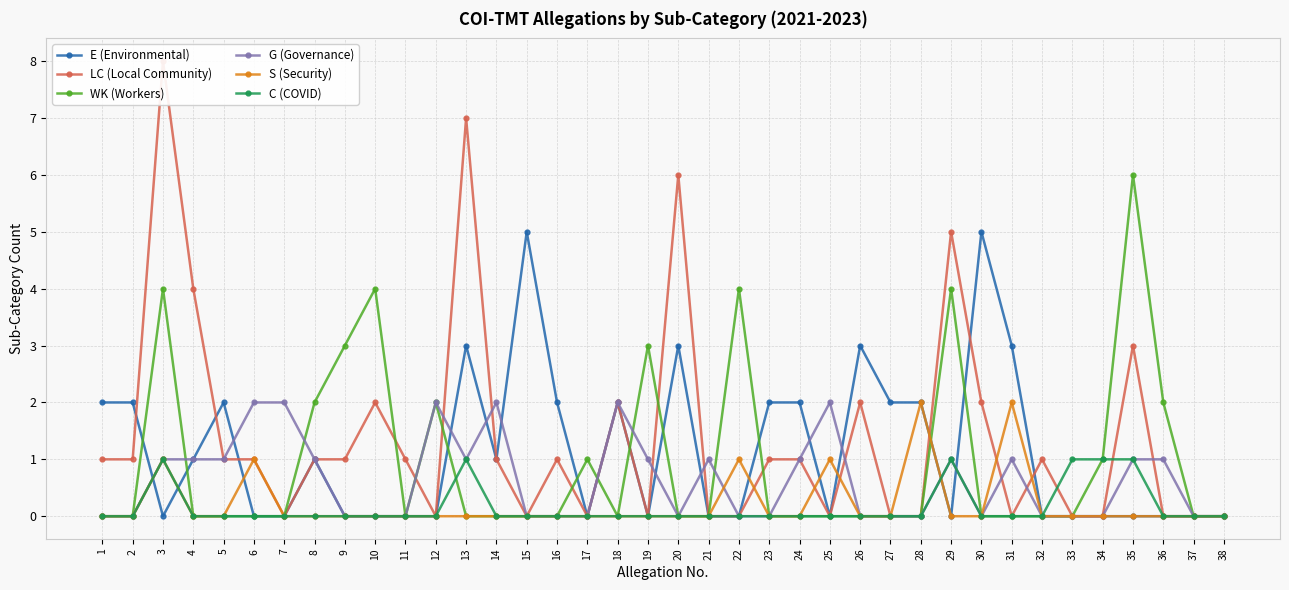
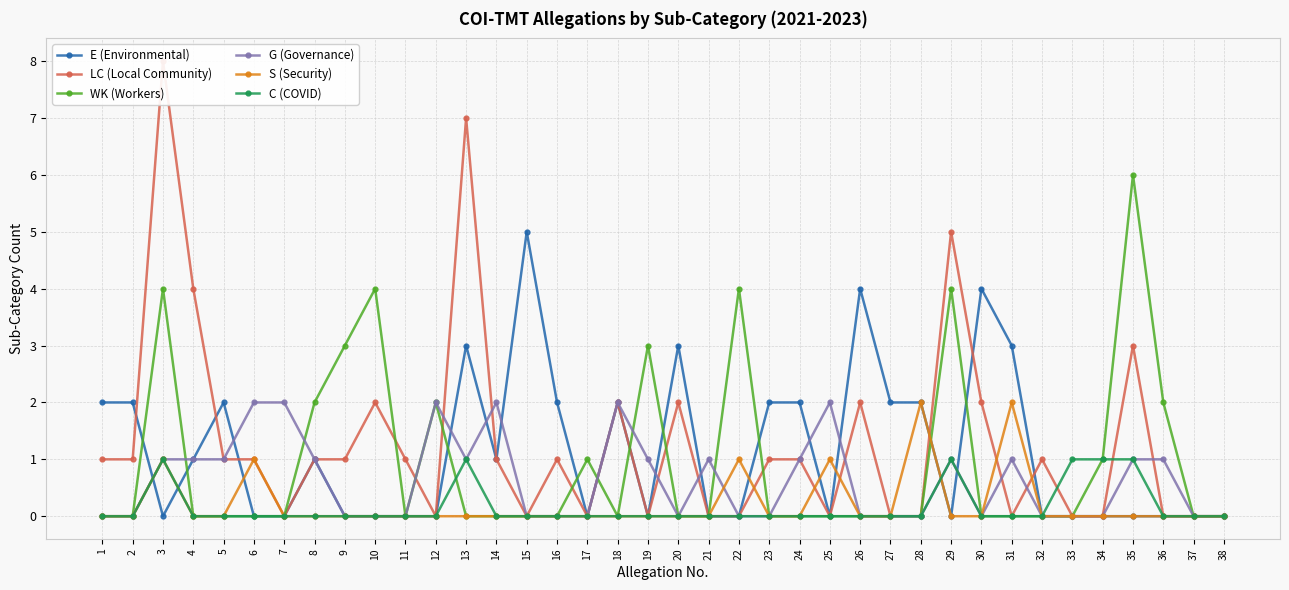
  {
    "E (Environmental)": {
      "1": 2,
      "2": 2,
      "3": 0,
      "5": 2,
      "13": 3,
      "15": 5,
      "16": 2,
      "20": 3,
      "23": 2,
      "24": 2,
-     "26": 3,
+     "26": 4,
      "27": 2,
-     "30": 5,
+     "30": 4,
      "31": 3
    },
    "LC (Local Community)": {
      "1": 1,
      "2": 1,
      "4": 4,
      "9": 1,
      "10": 2,
      "11": 1,
      "13": 7,
      "16": 1,
-     "20": 6,
+     "20": 2,
      "23": 1,
      "26": 2,
      "29": 5,
      "30": 2,
      "32": 1,
      "35": 3
    },
    "WK (Workers)": {
      "3": 4,
      "8": 2,
      "9": 3,
      "10": 4,
      "17": 1,
      "19": 3,
      "22": 4,
      "29": 4,
      "35": 6,
      "36": 2
    },
    "G (Governance)": {
      "6": 2,
      "7": 2,
      "14": 2,
      "19": 1,
      "21": 1,
      "25": 2,
      "31": 1,
      "36": 1
    },
    "S (Security)": {
      "22": 1,
      "25": 1,
      "31": 2
    },
    "C (COVID)": {
      "33": 1
    }
  }
